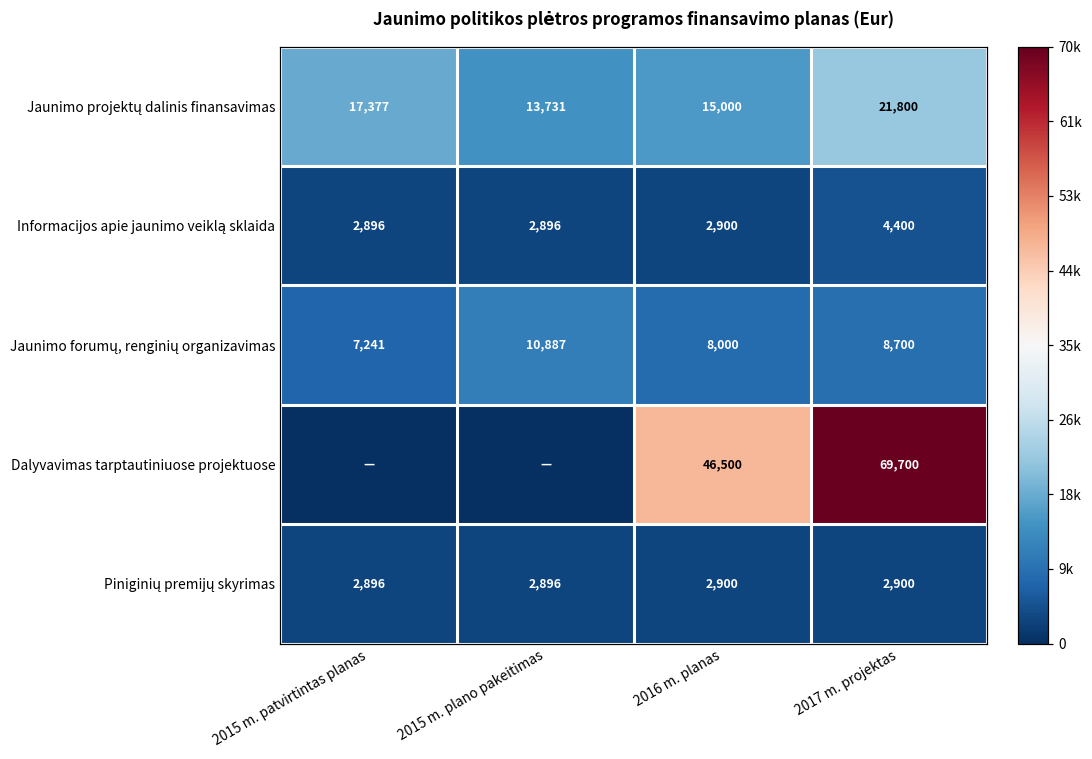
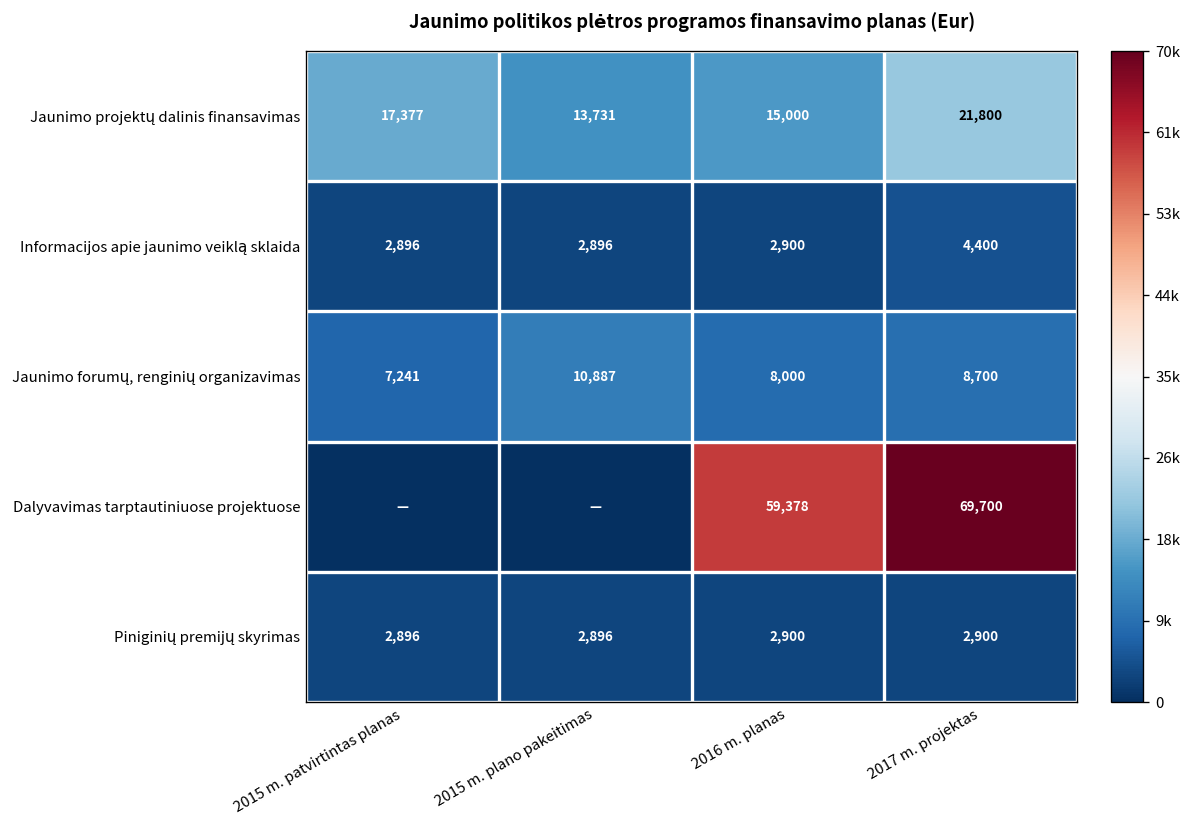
  {
    "Jaunimo projektų dalinis finansavimas": {
      "2015 m. patvirtintas planas": "17,377",
      "2015 m. plano pakeitimas": "13,731",
      "2016 m. planas": "15,000",
      "2017 m. projektas": "21,800"
    },
    "Informacijos apie jaunimo veiklą sklaida": {
      "2015 m. patvirtintas planas": "2,896",
      "2015 m. plano pakeitimas": "2,896",
      "2016 m. planas": "2,900",
      "2017 m. projektas": "4,400"
    },
    "Jaunimo forumų, renginių organizavimas": {
      "2015 m. patvirtintas planas": "7,241",
      "2015 m. plano pakeitimas": "10,887",
      "2016 m. planas": "8,000",
      "2017 m. projektas": "8,700"
    },
    "Dalyvavimas tarptautiniuose projektuose": {
-     "2016 m. planas": "46,500",
+     "2016 m. planas": "59,378",
      "2017 m. projektas": "69,700"
    },
    "Piniginių premijų skyrimas": {
      "2015 m. patvirtintas planas": "2,896",
      "2015 m. plano pakeitimas": "2,896",
      "2016 m. planas": "2,900",
      "2017 m. projektas": "2,900"
    }
  }
